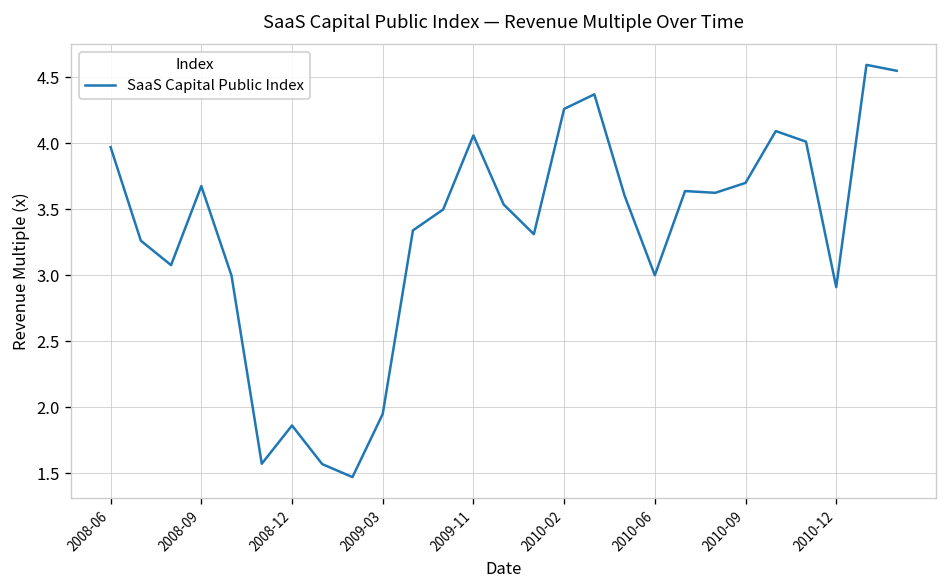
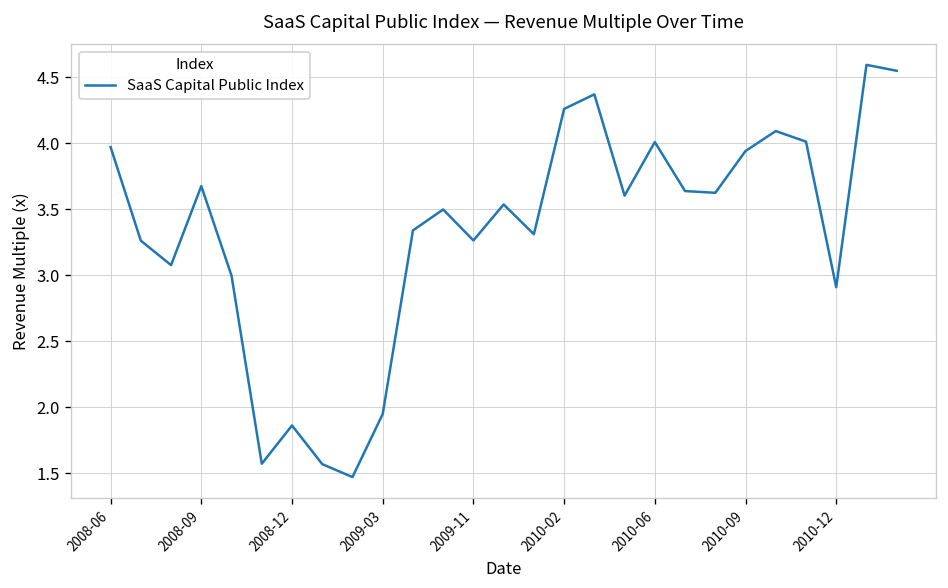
  {
    "2008-06": 3.97,
    "2008-09": 3.68,
    "2008-12": 1.86,
    "2009-03": 1.95,
-   "2009-11": 4.06,
+   "2009-11": 3.26,
    "2010-02": 4.26,
-   "2010-06": 3.00,
-   "2010-09": 3.70,
+   "2010-06": 4.01,
+   "2010-09": 3.94,
    "2010-12": 2.91
  }
